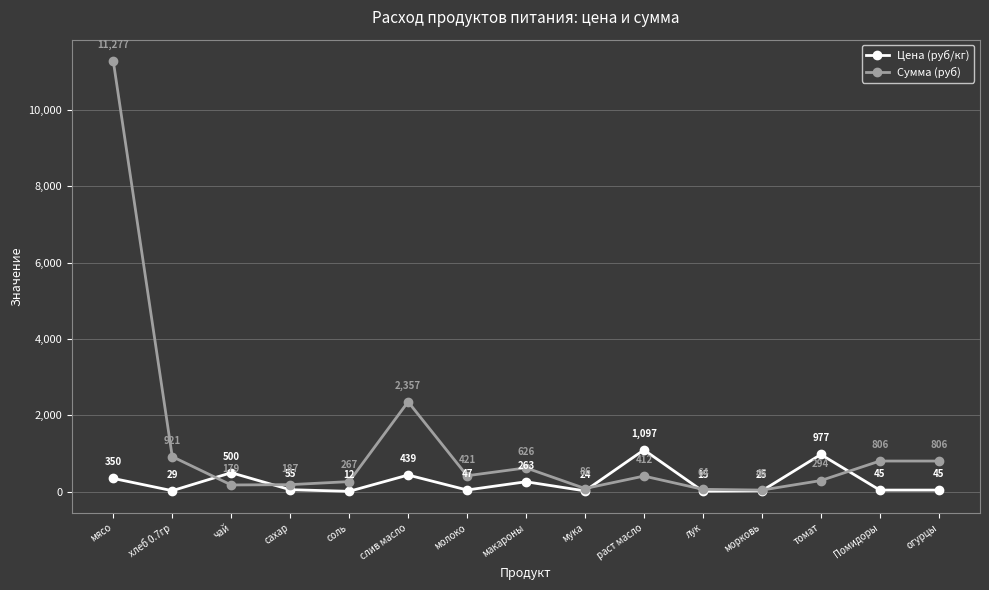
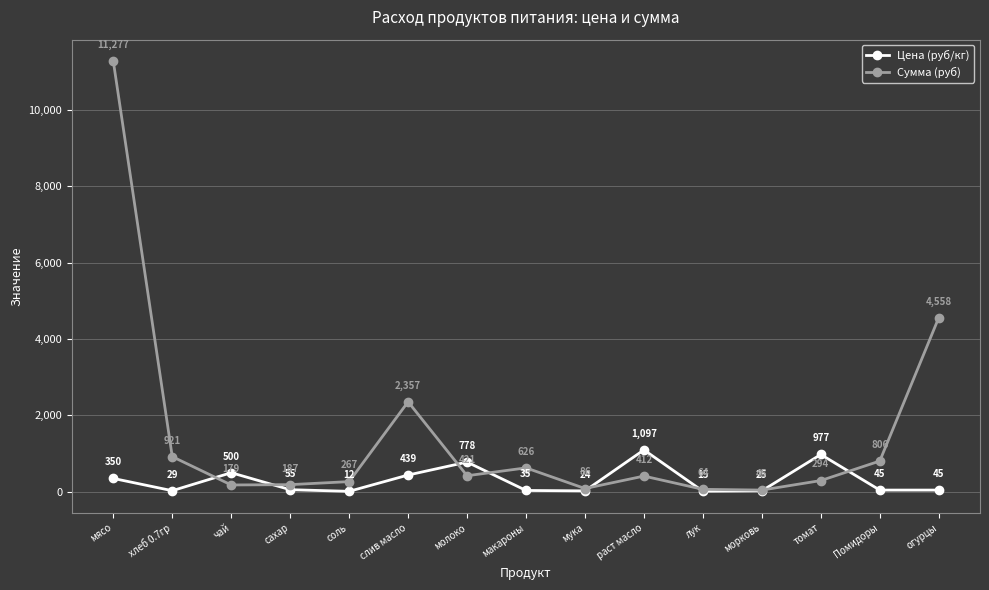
  {
    "Цена (руб/кг)": {
      "мясо": "350",
      "хлеб 0.7гр": "29",
      "чай": "500",
      "слив масло": "439",
-     "молоко": "47",
-     "макароны": "263",
+     "молоко": "778",
+     "макароны": "35",
      "раст масло": "1,097",
      "томат": "977",
      "Помидоры": "45",
      "огурцы": "45"
    },
    "Сумма (руб)": {
      "мясо": "11,277",
      "хлеб 0.7гр": "921",
      "соль": "267",
      "слив масло": "2,357",
      "макароны": "626",
      "раст масло": "412",
      "томат": "294",
      "Помидоры": "806",
-     "огурцы": "806"
+     "огурцы": "4,558"
    }
  }
